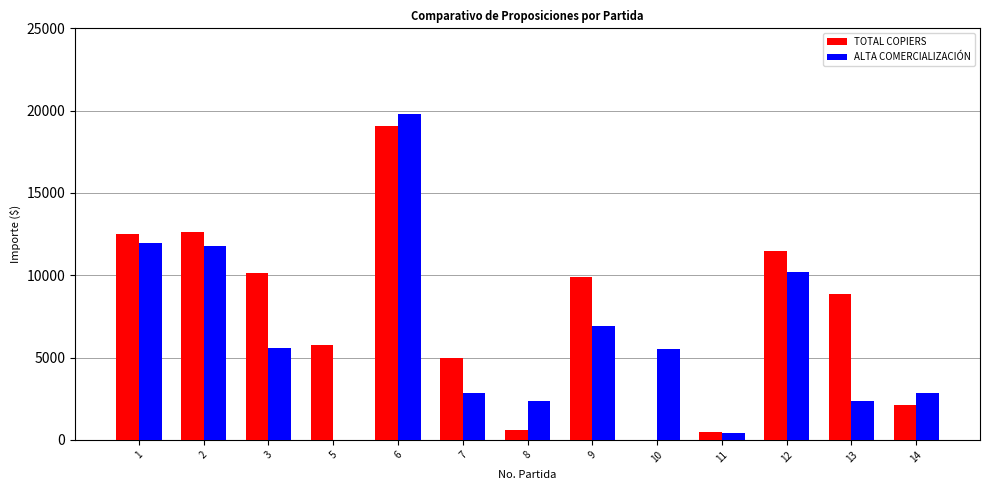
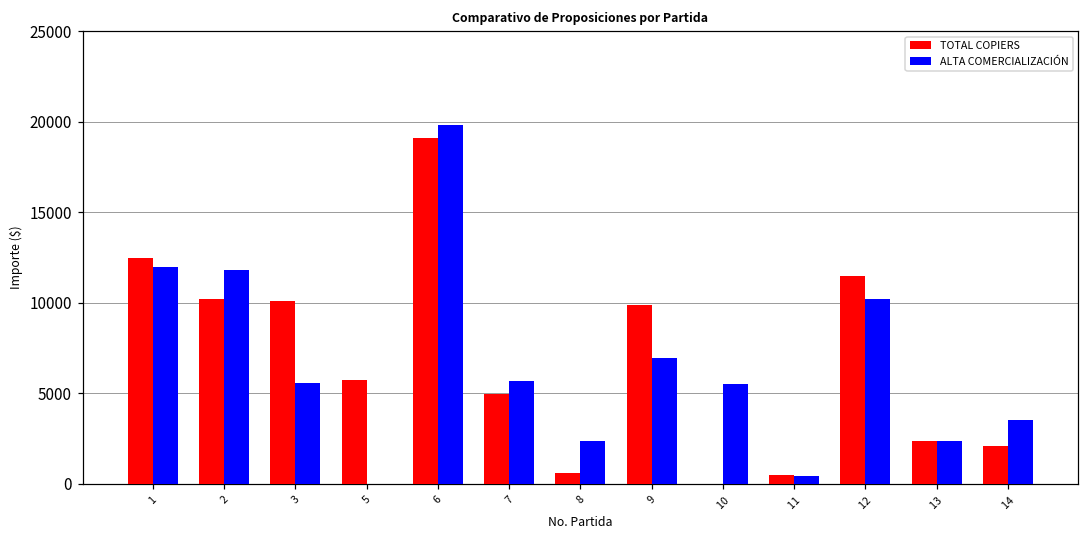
  {
    "TOTAL COPIERS": {
      "1": 12500,
-     "2": 12600,
+     "2": 10200,
      "3": 10100,
      "5": 5800,
      "6": 19100,
      "7": 5000,
      "8": 600,
      "9": 9900,
      "10": 0,
      "11": 500,
      "12": 11500,
-     "13": 8900,
+     "13": 2400,
      "14": 2100
    },
    "ALTA COMERCIALIZACIÓN": {
      "1": 12000,
      "2": 11800,
      "3": 5600,
      "5": 0,
      "6": 19800,
-     "7": 2900,
+     "7": 5700,
      "8": 2400,
      "9": 6900,
      "10": 5500,
      "11": 400,
      "12": 10200,
      "13": 2400,
-     "14": 2800
+     "14": 3500
    }
  }
